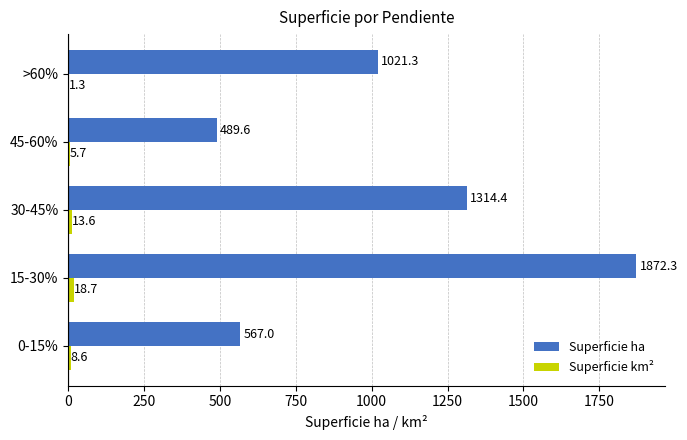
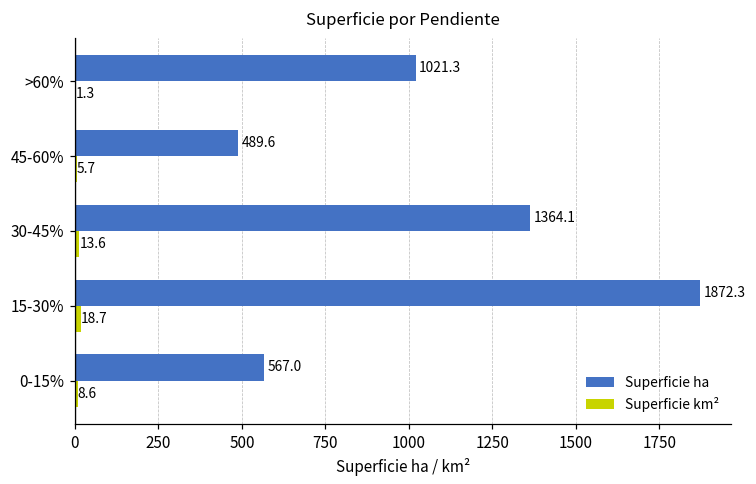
  {
    "Superficie ha": {
      ">60%": 1021.3,
      "45-60%": 489.6,
-     "30-45%": 1314.4,
+     "30-45%": 1364.1,
      "15-30%": 1872.3,
      "0-15%": 567.0
    },
    "Superficie km²": {
      ">60%": 1.3,
      "45-60%": 5.7,
      "30-45%": 13.6,
      "15-30%": 18.7,
      "0-15%": 8.6
    }
  }
